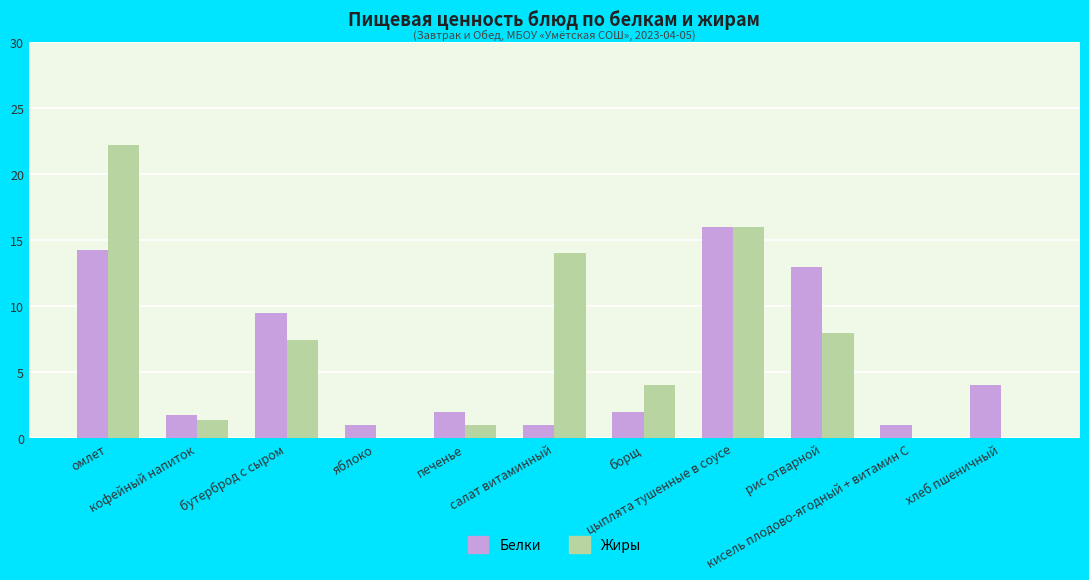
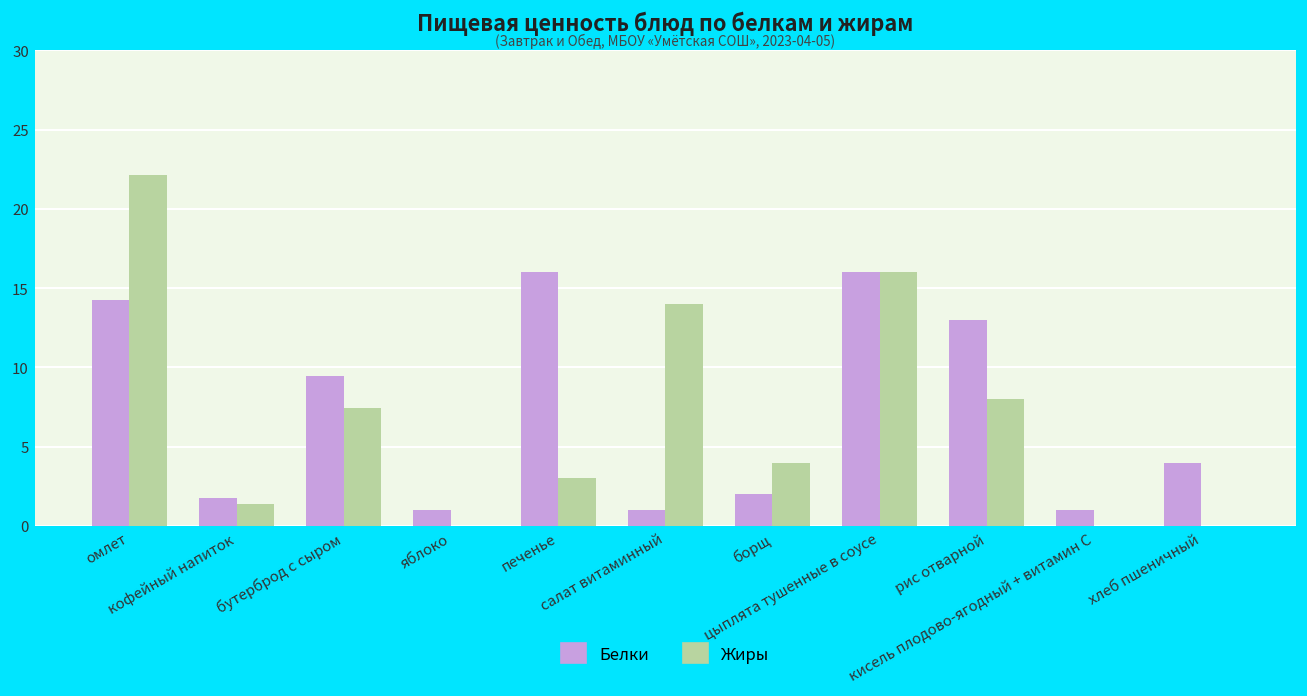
  {
    "Белки": {
      "омлет": 14.3,
      "кофейный напиток": 1.8,
      "бутерброд с сыром": 9.5,
      "яблоко": 1,
-     "печенье": 2,
+     "печенье": 16,
      "салат витаминный": 1,
      "борщ": 2,
      "цыплята тушенные в соусе": 16,
      "рис отварной": 13,
      "кисель плодово-ягодный + витамин С": 1,
      "хлеб пшеничный": 4
    },
    "Жиры": {
      "омлет": 22,
      "кофейный напиток": 1.4,
      "бутерброд с сыром": 7.4,
      "яблоко": 0,
-     "печенье": 1,
+     "печенье": 3,
      "салат витаминный": 14,
      "борщ": 4,
      "цыплята тушенные в соусе": 16,
      "рис отварной": 8,
      "кисель плодово-ягодный + витамин С": 0,
      "хлеб пшеничный": 0
    }
  }
